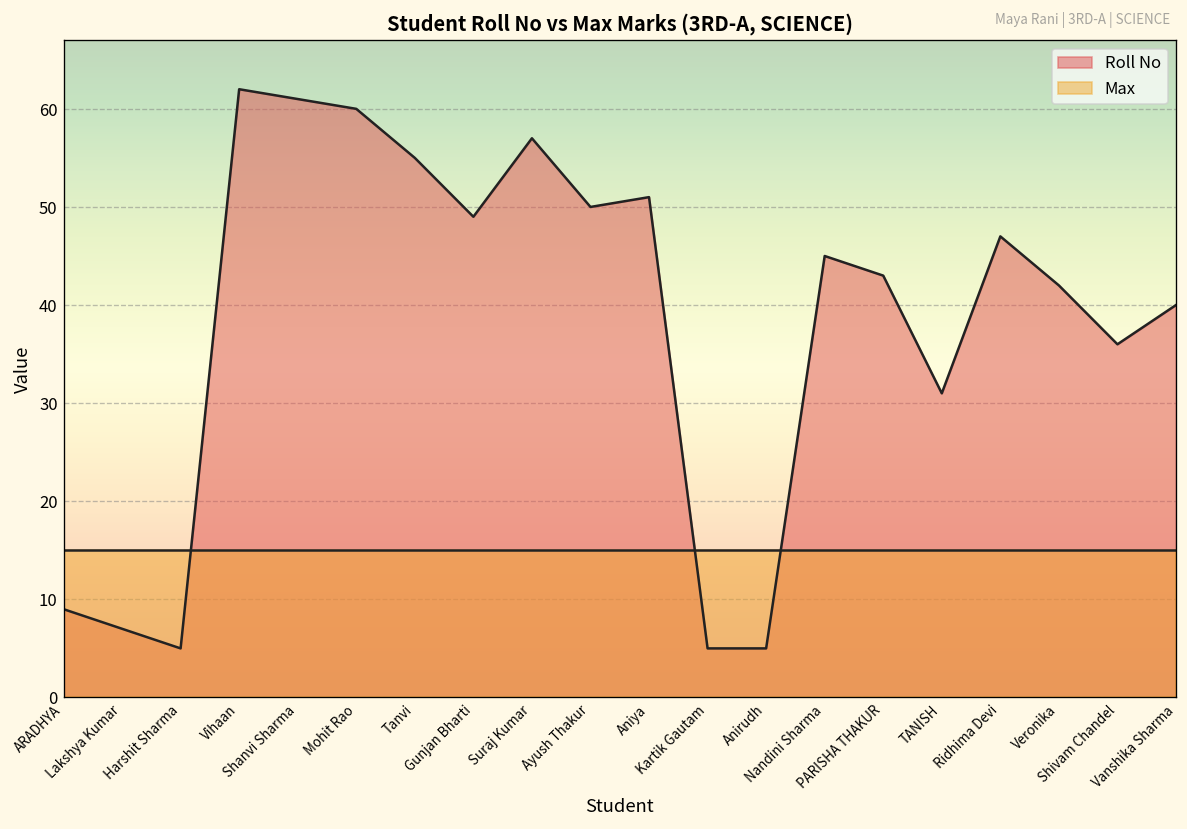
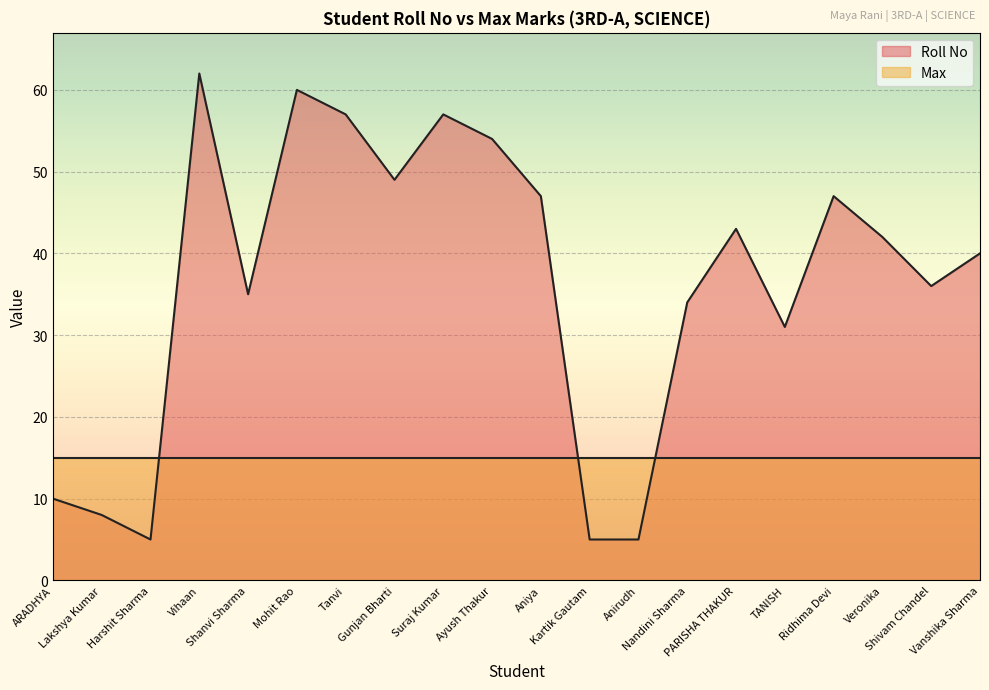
  {
    "Roll No": {
-     "ARADHYA": 9,
-     "Lakshya Kumar": 7,
+     "ARADHYA": 10,
+     "Lakshya Kumar": 8,
      "Harshit Sharma": 5,
      "Vihaan": 62,
-     "Shanvi Sharma": 61,
+     "Shanvi Sharma": 35,
      "Mohit Rao": 60,
-     "Tanvi": 55,
+     "Tanvi": 57,
      "Gunjan Bharti": 49,
      "Suraj Kumar": 57,
-     "Ayush Thakur": 50,
-     "Aniya": 51,
+     "Ayush Thakur": 54,
+     "Aniya": 47,
      "Kartik Gautam": 5,
      "Anirudh": 5,
-     "Nandini Sharma": 45,
+     "Nandini Sharma": 34,
      "PARISHA THAKUR": 43,
      "TANISH": 31,
      "Ridhima Devi": 47,
      "Veronika": 42,
      "Shivam Chandel": 36,
      "Vanshika Sharma": 40
    },
    "Max": {
      "ARADHYA": 15,
      "Lakshya Kumar": 15,
      "Harshit Sharma": 15,
      "Vihaan": 15,
      "Shanvi Sharma": 15,
      "Mohit Rao": 15,
      "Tanvi": 15,
      "Gunjan Bharti": 15,
      "Suraj Kumar": 15,
      "Ayush Thakur": 15,
      "Aniya": 15,
      "Kartik Gautam": 15,
      "Anirudh": 15,
      "Nandini Sharma": 15,
      "PARISHA THAKUR": 15,
      "TANISH": 15,
      "Ridhima Devi": 15,
      "Veronika": 15,
      "Shivam Chandel": 15,
      "Vanshika Sharma": 15
    }
  }
